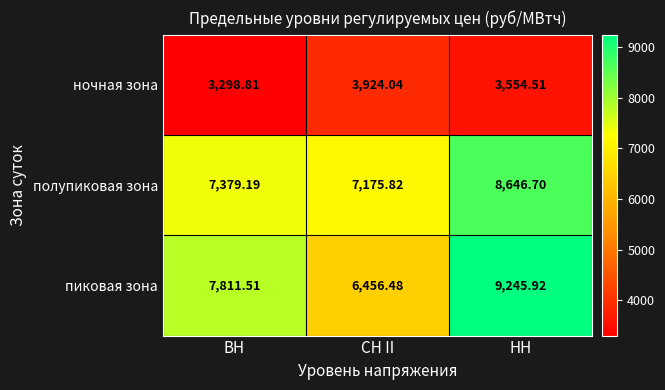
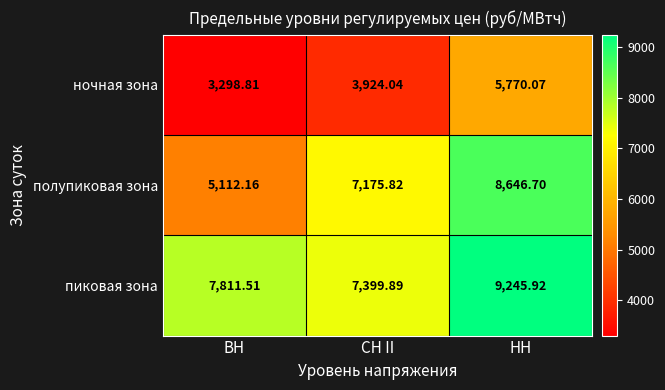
  {
    "ночная зона": {
      "ВН": "3,298.81",
      "СН II": "3,924.04",
-     "НН": "3,554.51"
+     "НН": "5,770.07"
    },
    "полупиковая зона": {
-     "ВН": "7,379.19",
+     "ВН": "5,112.16",
      "СН II": "7,175.82",
      "НН": "8,646.70"
    },
    "пиковая зона": {
      "ВН": "7,811.51",
-     "СН II": "6,456.48",
+     "СН II": "7,399.89",
      "НН": "9,245.92"
    }
  }
